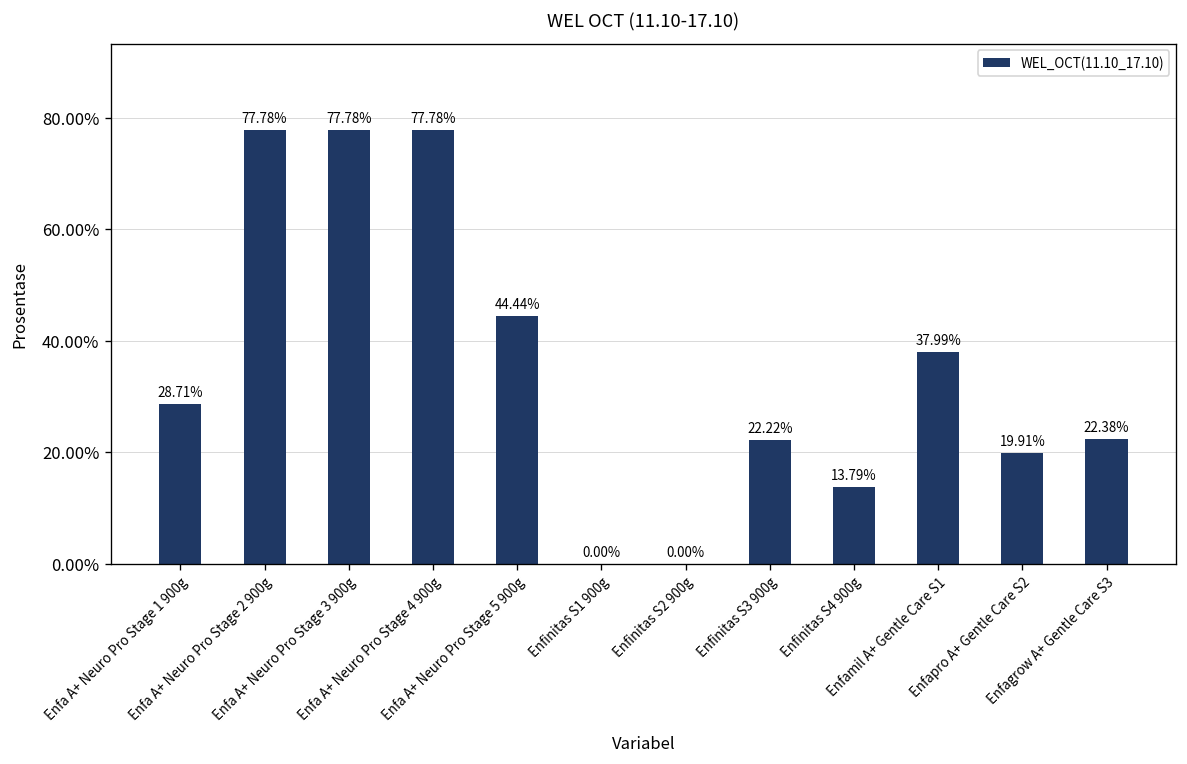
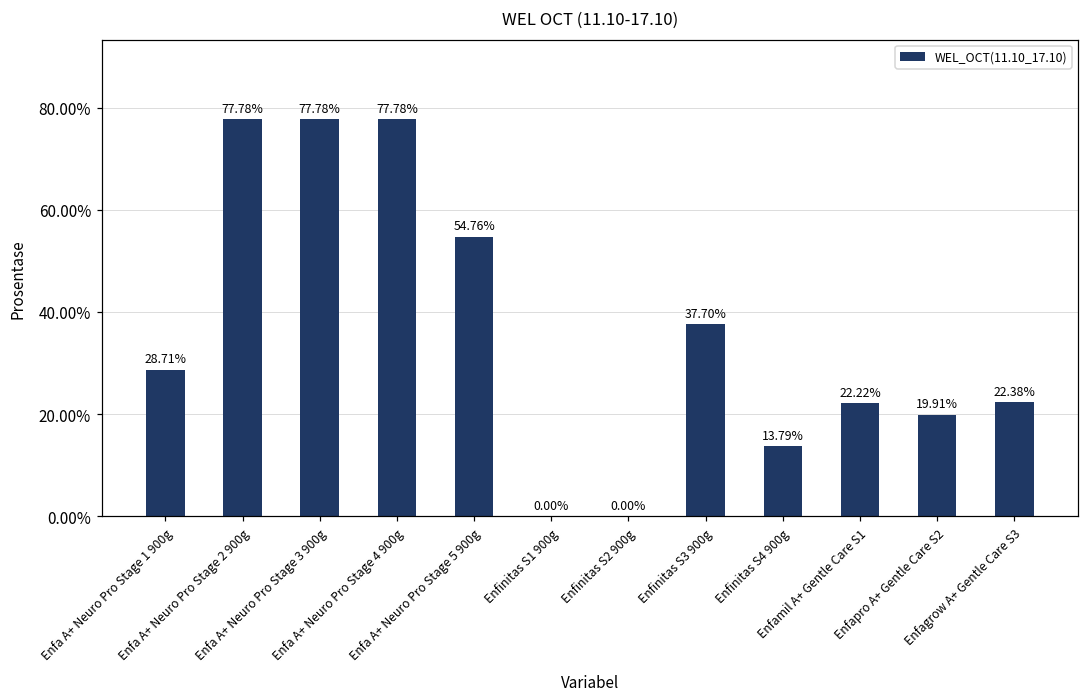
  {
    "Enfa A+ Neuro Pro Stage 1 900g": "28.71%",
    "Enfa A+ Neuro Pro Stage 2 900g": "77.78%",
    "Enfa A+ Neuro Pro Stage 3 900g": "77.78%",
    "Enfa A+ Neuro Pro Stage 4 900g": "77.78%",
-   "Enfa A+ Neuro Pro Stage 5 900g": "44.44%",
+   "Enfa A+ Neuro Pro Stage 5 900g": "54.76%",
    "Enfinitas S1 900g": "0.00%",
    "Enfinitas S2 900g": "0.00%",
-   "Enfinitas S3 900g": "22.22%",
+   "Enfinitas S3 900g": "37.70%",
    "Enfinitas S4 900g": "13.79%",
-   "Enfamil A+ Gentle Care S1": "37.99%",
+   "Enfamil A+ Gentle Care S1": "22.22%",
    "Enfapro A+ Gentle Care S2": "19.91%",
    "Enfagrow A+ Gentle Care S3": "22.38%"
  }
